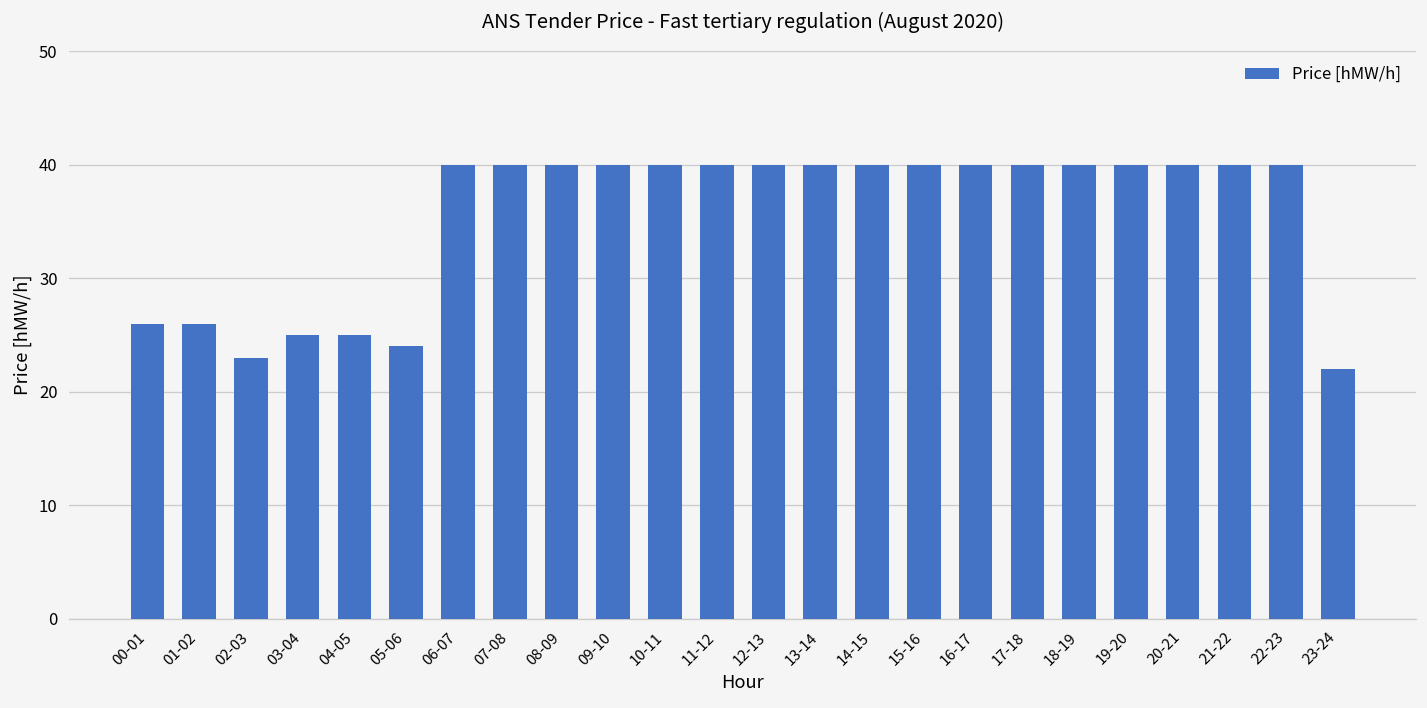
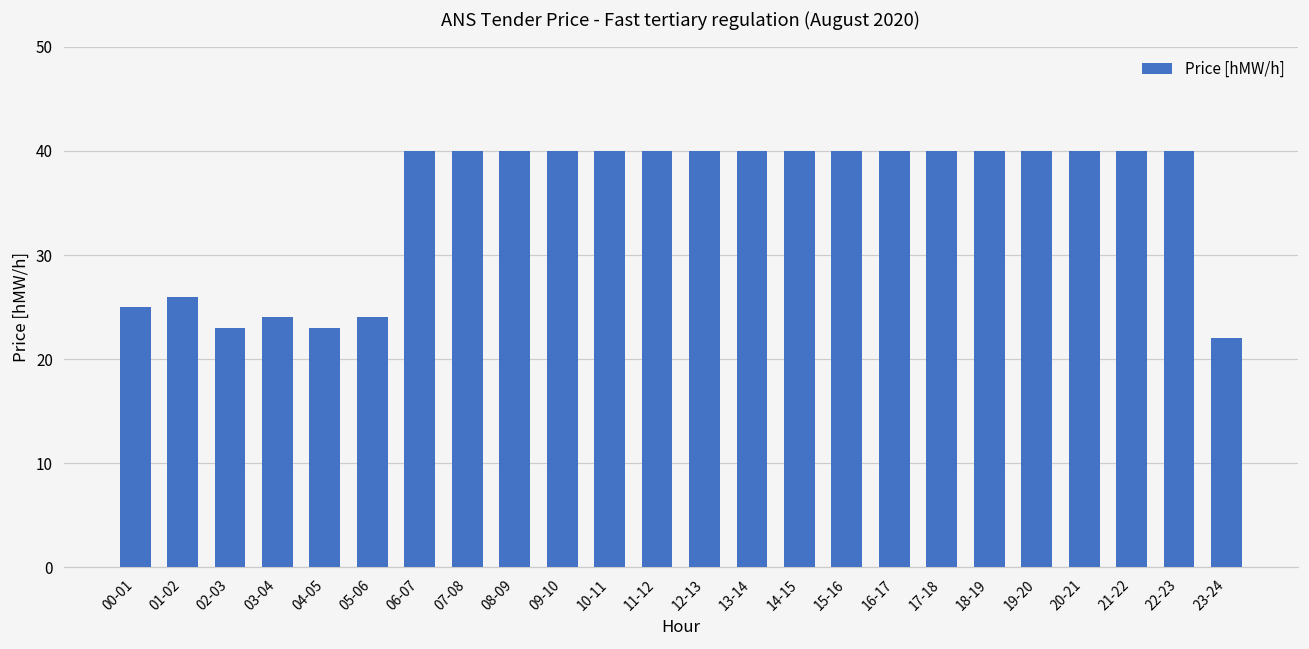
  {
-   "00-01": 26,
+   "00-01": 25,
    "01-02": 26,
    "02-03": 23,
-   "03-04": 25,
-   "04-05": 25,
+   "03-04": 24,
+   "04-05": 23,
    "05-06": 24,
    "06-07": 40,
    "07-08": 40,
    "08-09": 40,
    "09-10": 40,
    "10-11": 40,
    "11-12": 40,
    "12-13": 40,
    "13-14": 40,
    "14-15": 40,
    "15-16": 40,
    "16-17": 40,
    "17-18": 40,
    "18-19": 40,
    "19-20": 40,
    "20-21": 40,
    "21-22": 40,
    "22-23": 40,
    "23-24": 22
  }
